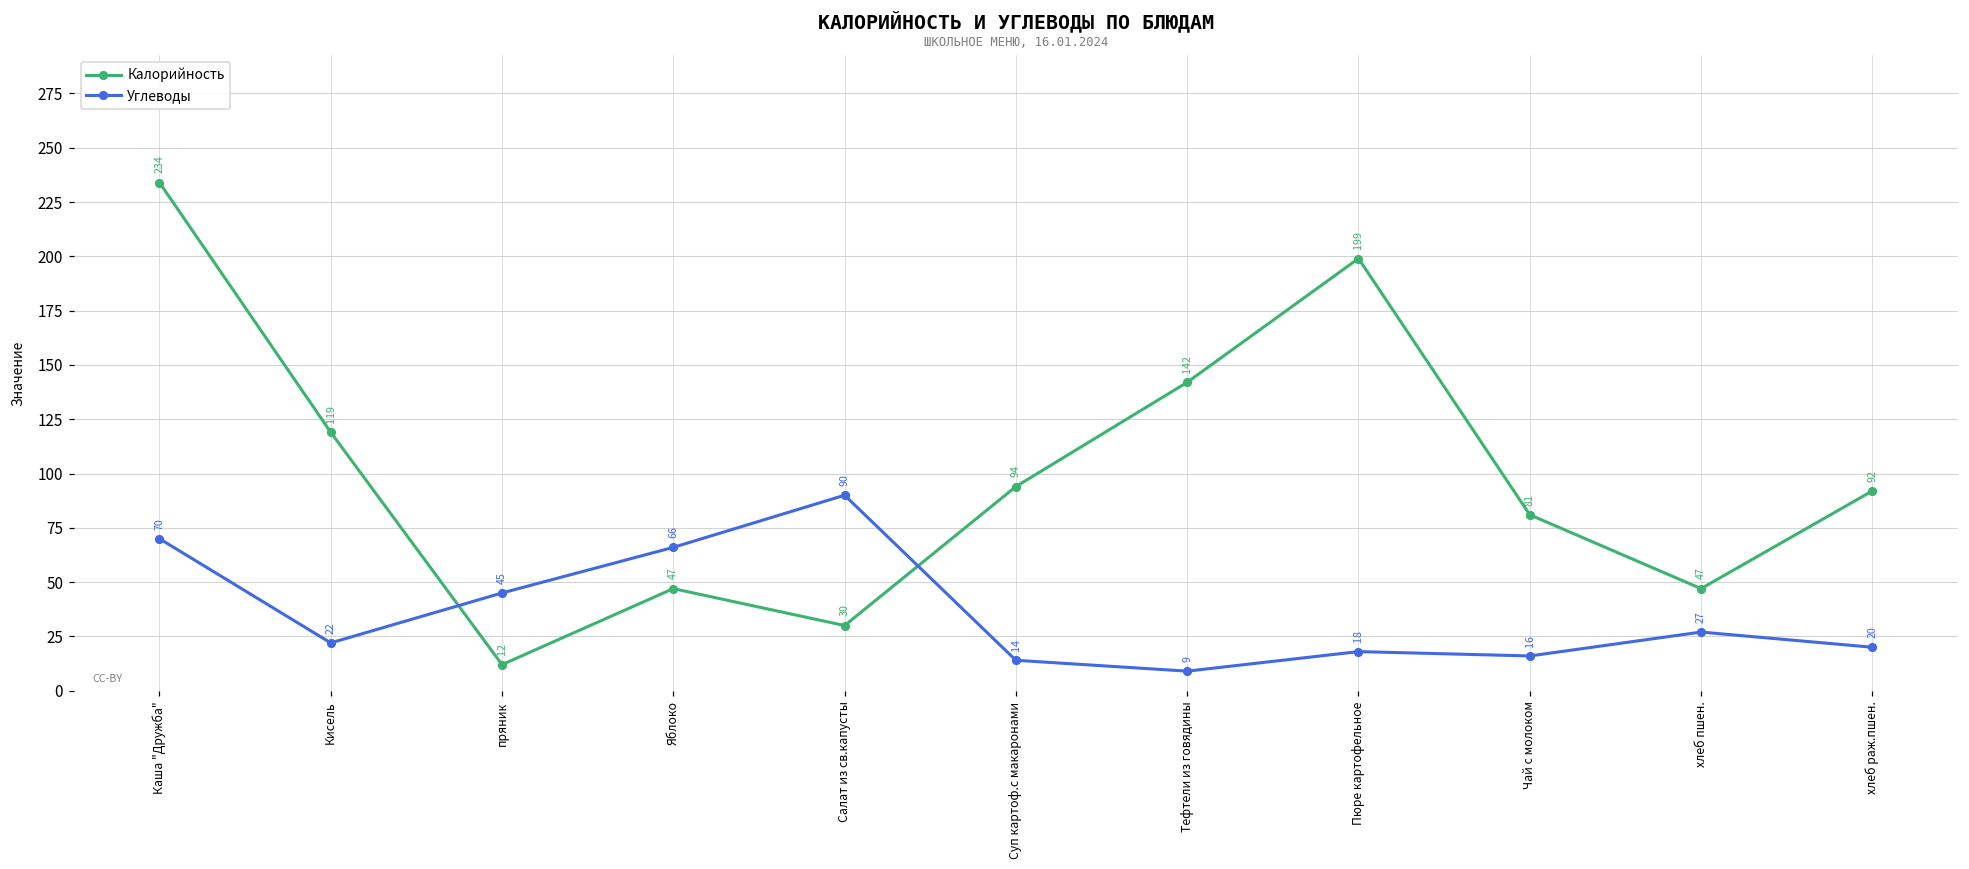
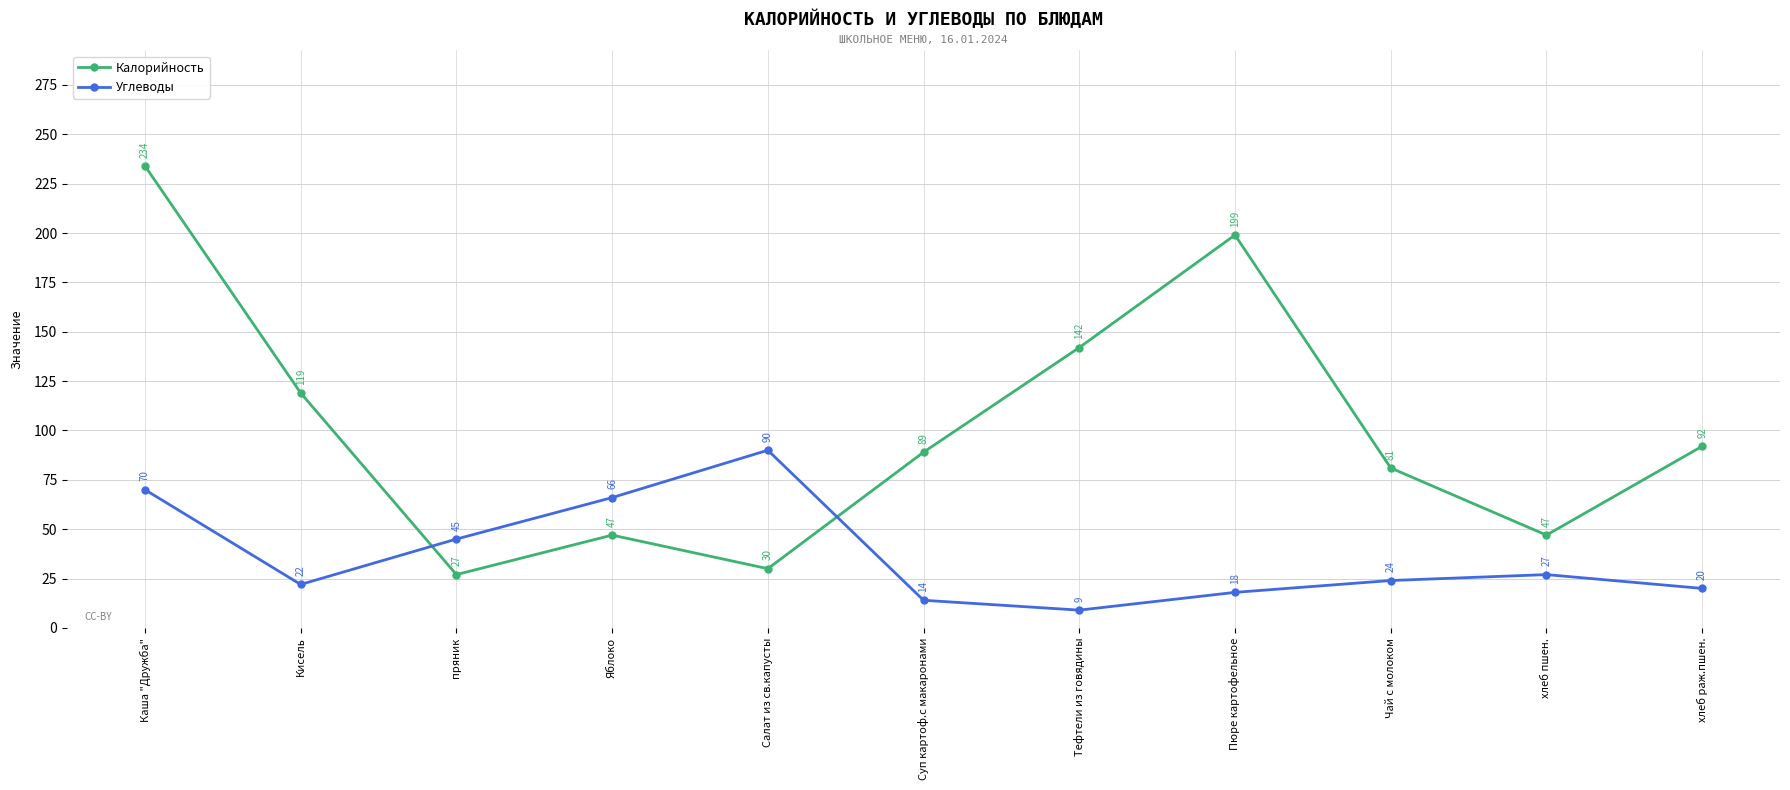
  {
    "Калорийность": {
      "Каша \"Дружба\"": 234,
      "Кисель": 119,
-     "пряник": 12,
+     "пряник": 27,
      "Яблоко": 47,
      "Салат из св.капусты": 30,
-     "Суп картоф.с макаронами": 94,
+     "Суп картоф.с макаронами": 89,
      "Тефтели из говядины": 142,
      "Пюре картофельное": 199,
      "Чай с молоком": 81,
      "хлеб пшен.": 47,
      "хлеб раж.пшен.": 92
    },
    "Углеводы": {
      "Каша \"Дружба\"": 70,
      "Кисель": 22,
      "пряник": 45,
      "Яблоко": 66,
      "Салат из св.капусты": 90,
      "Суп картоф.с макаронами": 14,
      "Тефтели из говядины": 9,
      "Пюре картофельное": 18,
-     "Чай с молоком": 16,
+     "Чай с молоком": 24,
      "хлеб пшен.": 27,
      "хлеб раж.пшен.": 20
    }
  }
